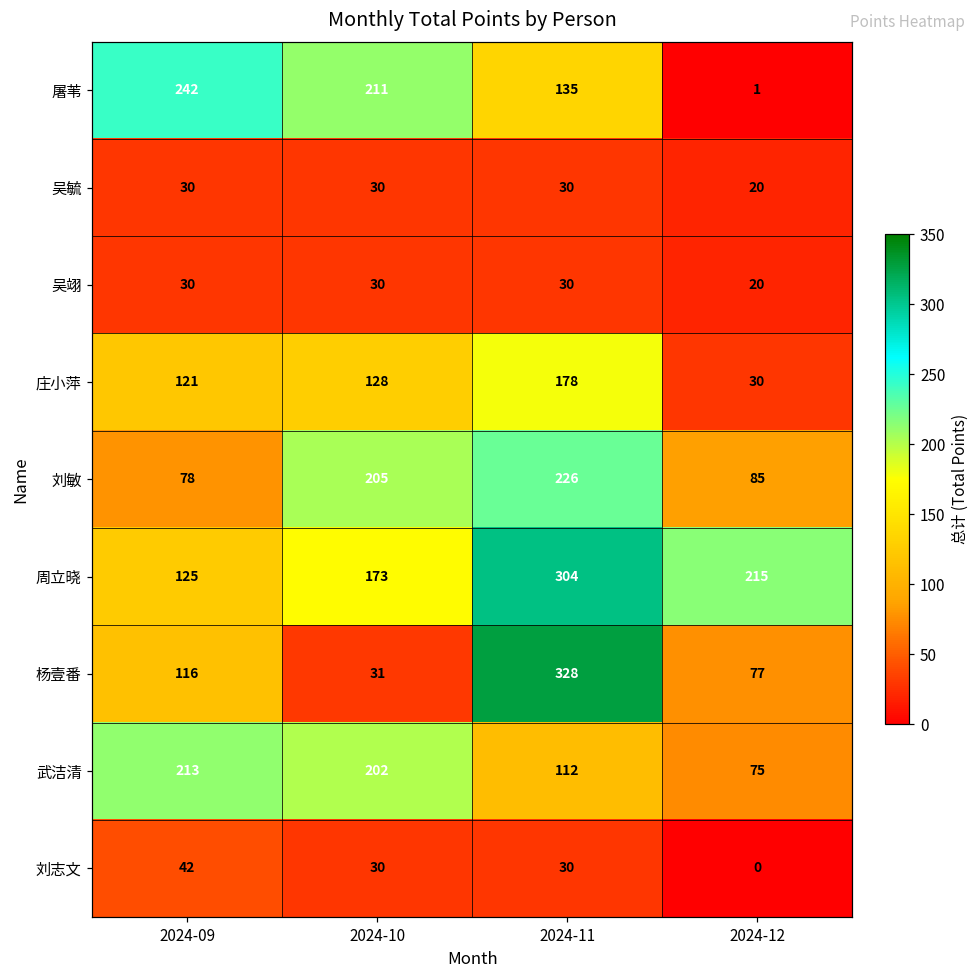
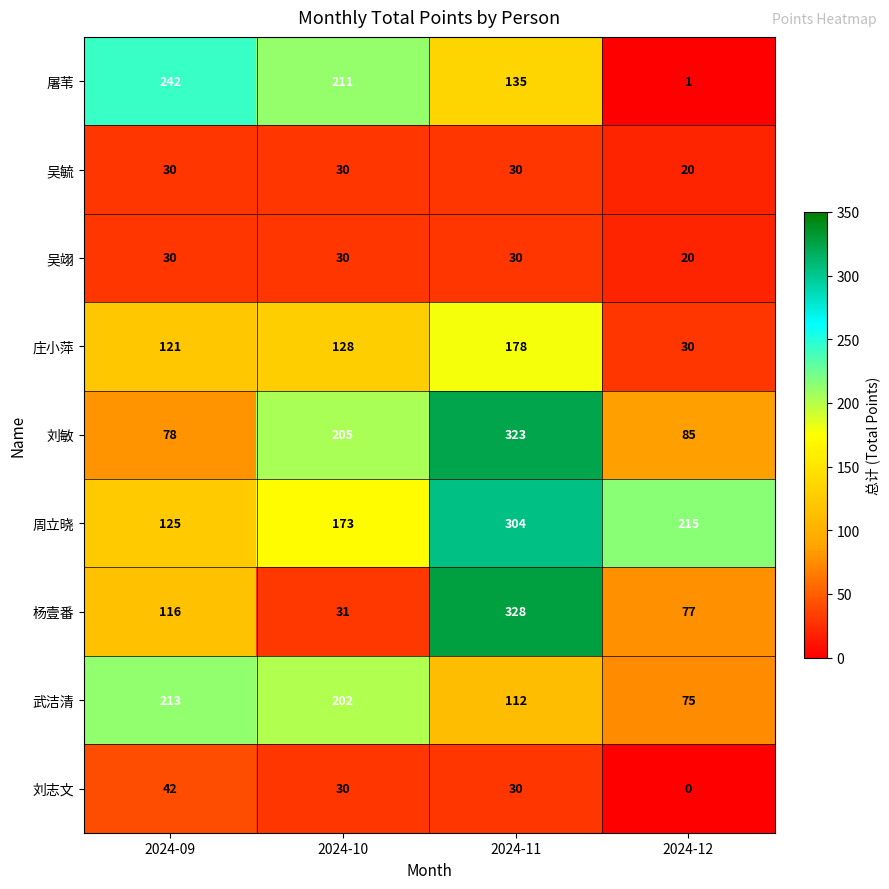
  {
    "屠苇": {
      "2024-09": 242,
      "2024-10": 211,
      "2024-11": 135,
      "2024-12": 1
    },
    "吴毓": {
      "2024-09": 30,
      "2024-10": 30,
      "2024-11": 30,
      "2024-12": 20
    },
    "吴翊": {
      "2024-09": 30,
      "2024-10": 30,
      "2024-11": 30,
      "2024-12": 20
    },
    "庄小萍": {
      "2024-09": 121,
      "2024-10": 128,
      "2024-11": 178,
      "2024-12": 30
    },
    "刘敏": {
      "2024-09": 78,
      "2024-10": 205,
-     "2024-11": 226,
+     "2024-11": 323,
      "2024-12": 85
    },
    "周立晓": {
      "2024-09": 125,
      "2024-10": 173,
      "2024-11": 304,
      "2024-12": 215
    },
    "杨壹番": {
      "2024-09": 116,
      "2024-10": 31,
      "2024-11": 328,
      "2024-12": 77
    },
    "武洁清": {
      "2024-09": 213,
      "2024-10": 202,
      "2024-11": 112,
      "2024-12": 75
    },
    "刘志文": {
      "2024-09": 42,
      "2024-10": 30,
      "2024-11": 30,
      "2024-12": 0
    }
  }
